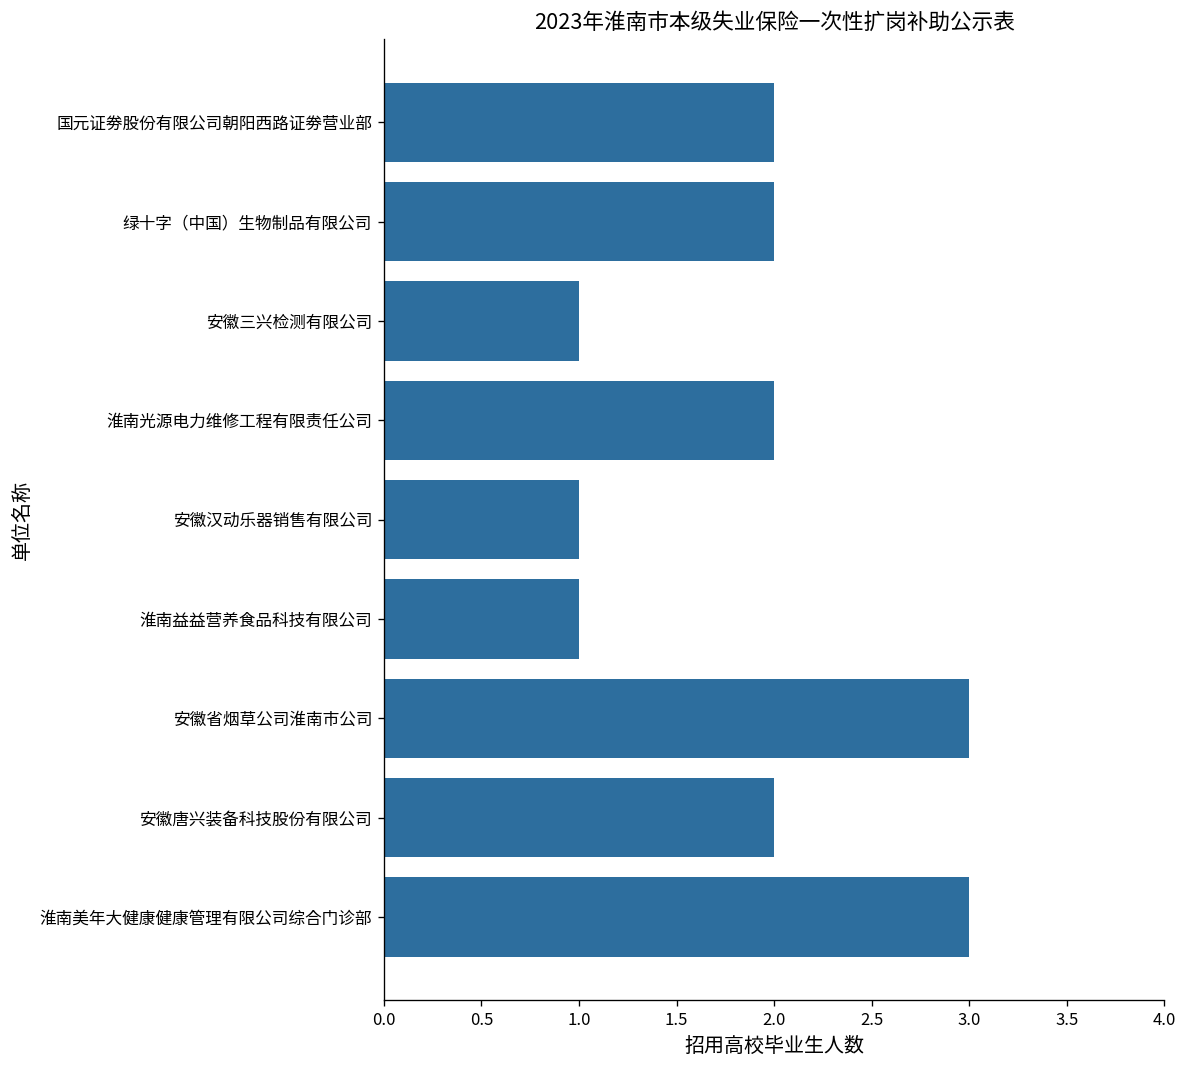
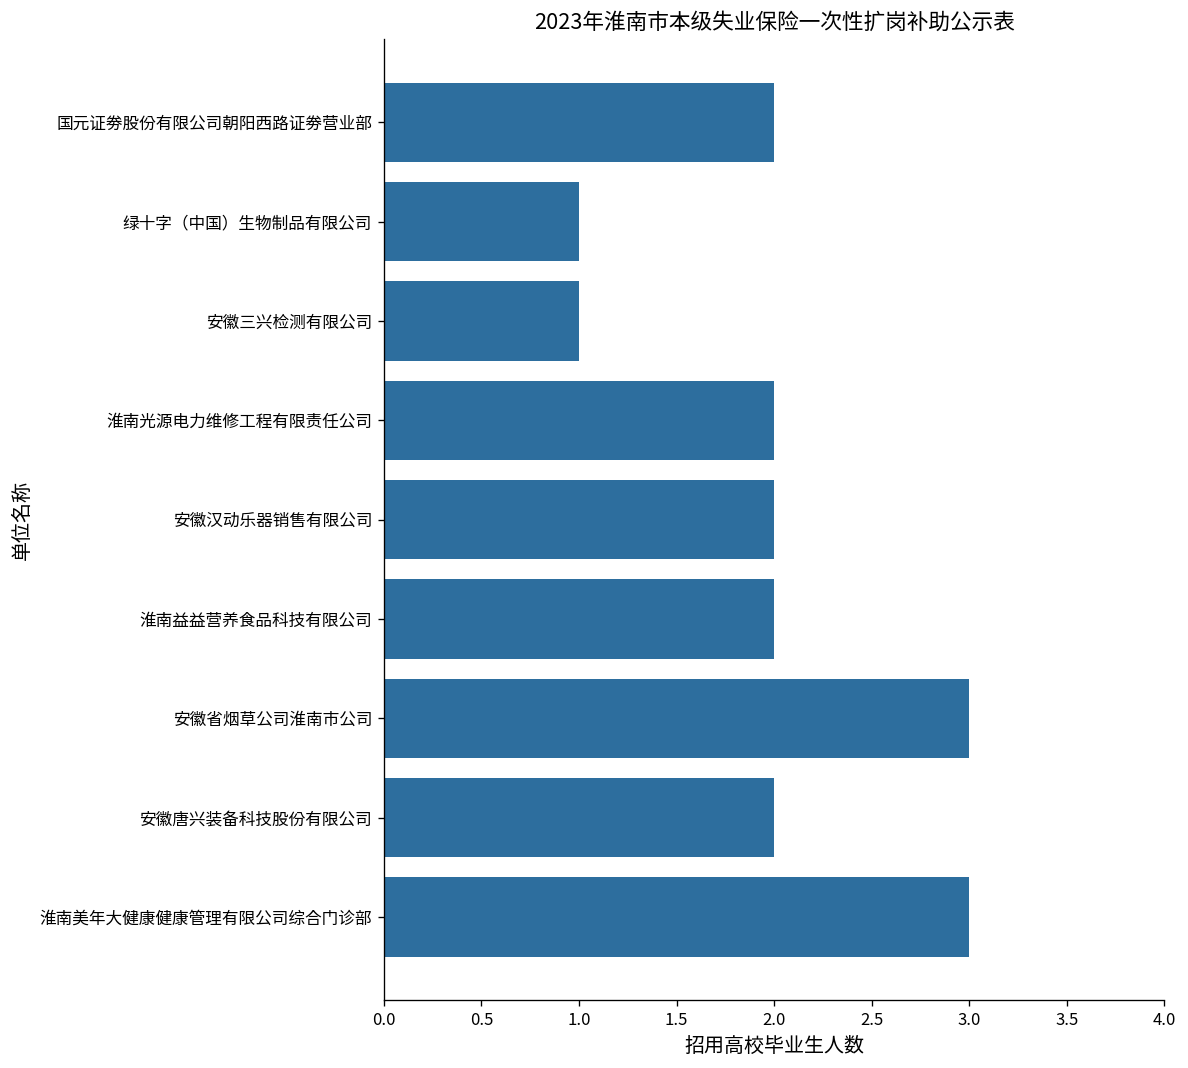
  {
    "国元证劵股份有限公司朝阳西路证劵营业部": 2,
-   "绿十字（中国）生物制品有限公司": 2,
+   "绿十字（中国）生物制品有限公司": 1,
    "安徽三兴检测有限公司": 1,
    "淮南光源电力维修工程有限责任公司": 2,
-   "安徽汉动乐器销售有限公司": 1,
-   "淮南益益营养食品科技有限公司": 1,
+   "安徽汉动乐器销售有限公司": 2,
+   "淮南益益营养食品科技有限公司": 2,
    "安徽省烟草公司淮南市公司": 3,
    "安徽唐兴装备科技股份有限公司": 2,
    "淮南美年大健康健康管理有限公司综合门诊部": 3
  }
